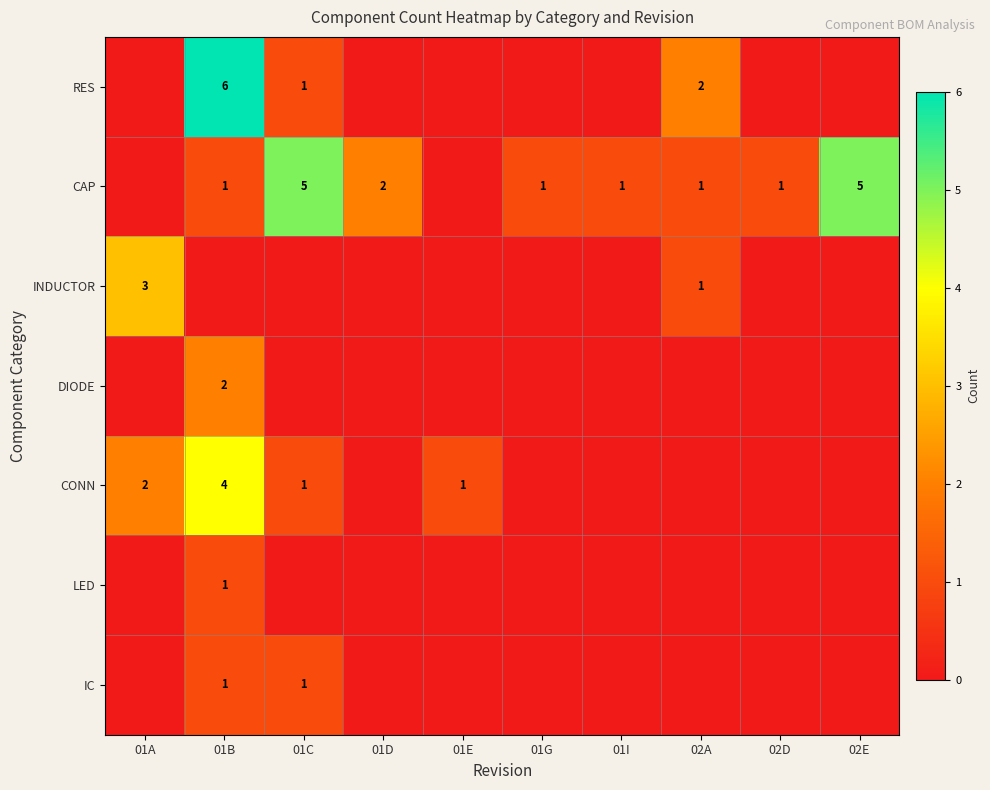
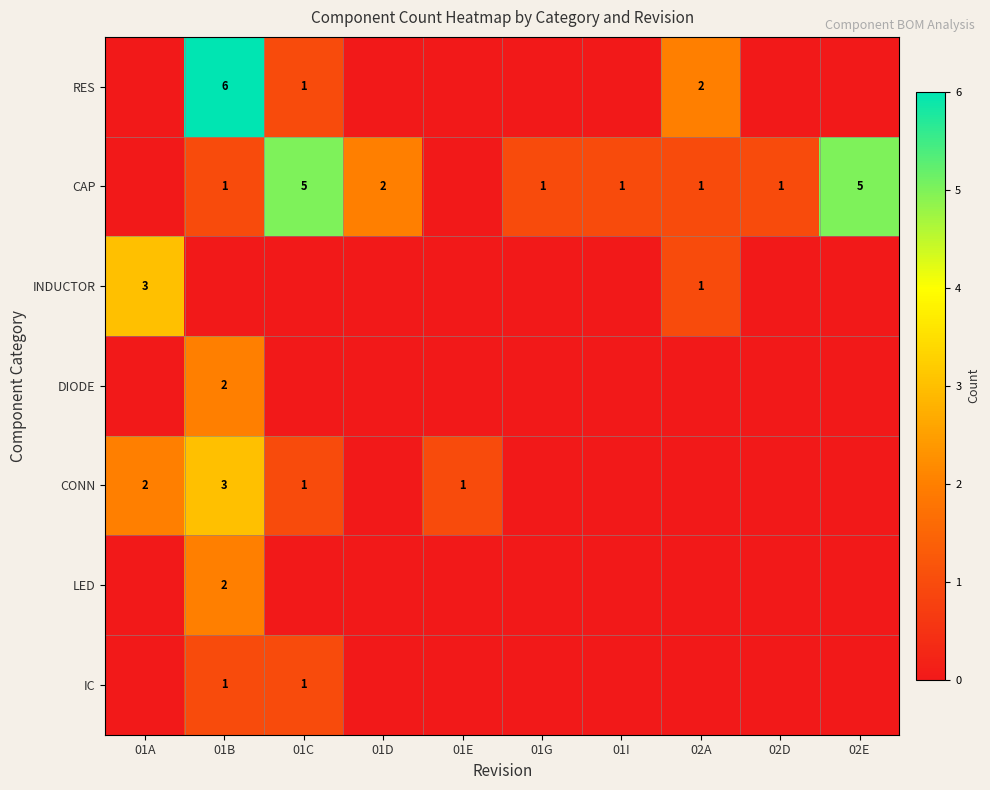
  {
    "RES": {
      "01B": 6,
      "01C": 1,
      "02A": 2
    },
    "CAP": {
      "01B": 1,
      "01C": 5,
      "01D": 2,
      "01G": 1,
      "01I": 1,
      "02A": 1,
      "02D": 1,
      "02E": 5
    },
    "INDUCTOR": {
      "01A": 3,
      "02A": 1
    },
    "DIODE": {
      "01B": 2
    },
    "CONN": {
      "01A": 2,
-     "01B": 4,
+     "01B": 3,
      "01C": 1,
      "01E": 1
    },
    "LED": {
-     "01B": 1
+     "01B": 2
    },
    "IC": {
      "01B": 1,
      "01C": 1
    }
  }
